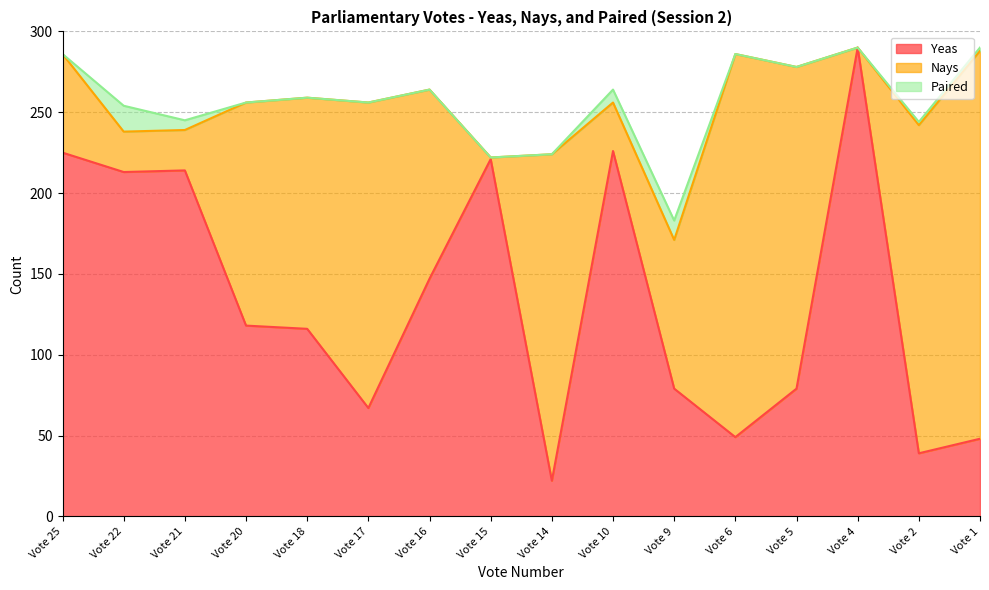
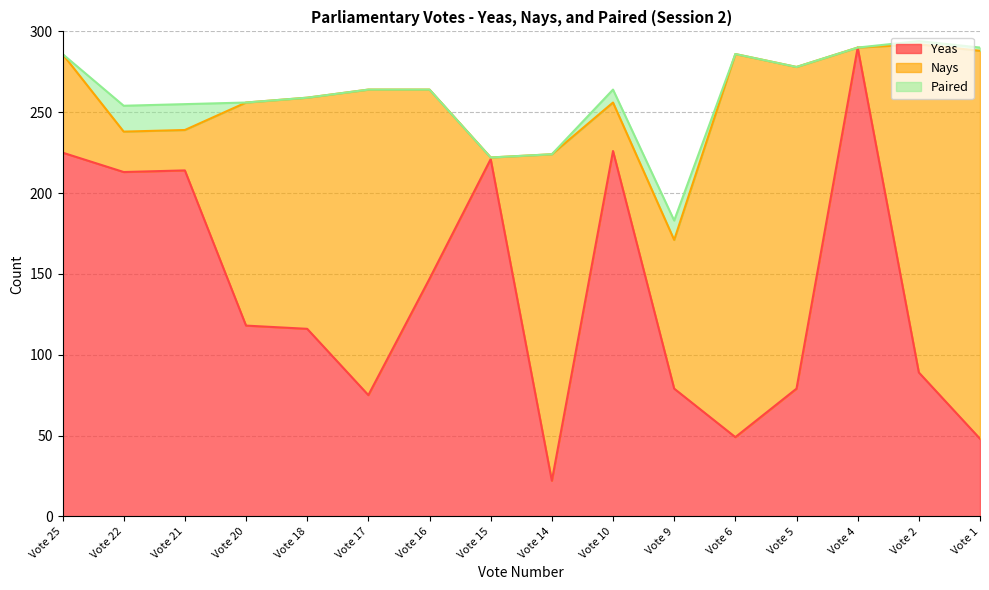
  {
    "Yeas": {
      "Vote 25": 225,
      "Vote 22": 213,
      "Vote 21": 214,
      "Vote 20": 118,
      "Vote 18": 116,
-     "Vote 17": 67,
+     "Vote 17": 75,
      "Vote 16": 147,
      "Vote 14": 22,
      "Vote 10": 226,
      "Vote 9": 79,
      "Vote 6": 49,
      "Vote 5": 79,
-     "Vote 2": 39,
+     "Vote 2": 89,
      "Vote 1": 48
    },
    "Nays": {
      "Vote 22": 25,
      "Vote 21": 25,
      "Vote 10": 30,
      "Vote 9": 92,
      "Vote 1": 240
    },
    "Paired": {
      "Vote 22": 16,
-     "Vote 21": 6,
+     "Vote 21": 16,
      "Vote 10": 8,
      "Vote 9": 12,
      "Vote 1": 2
    }
  }
